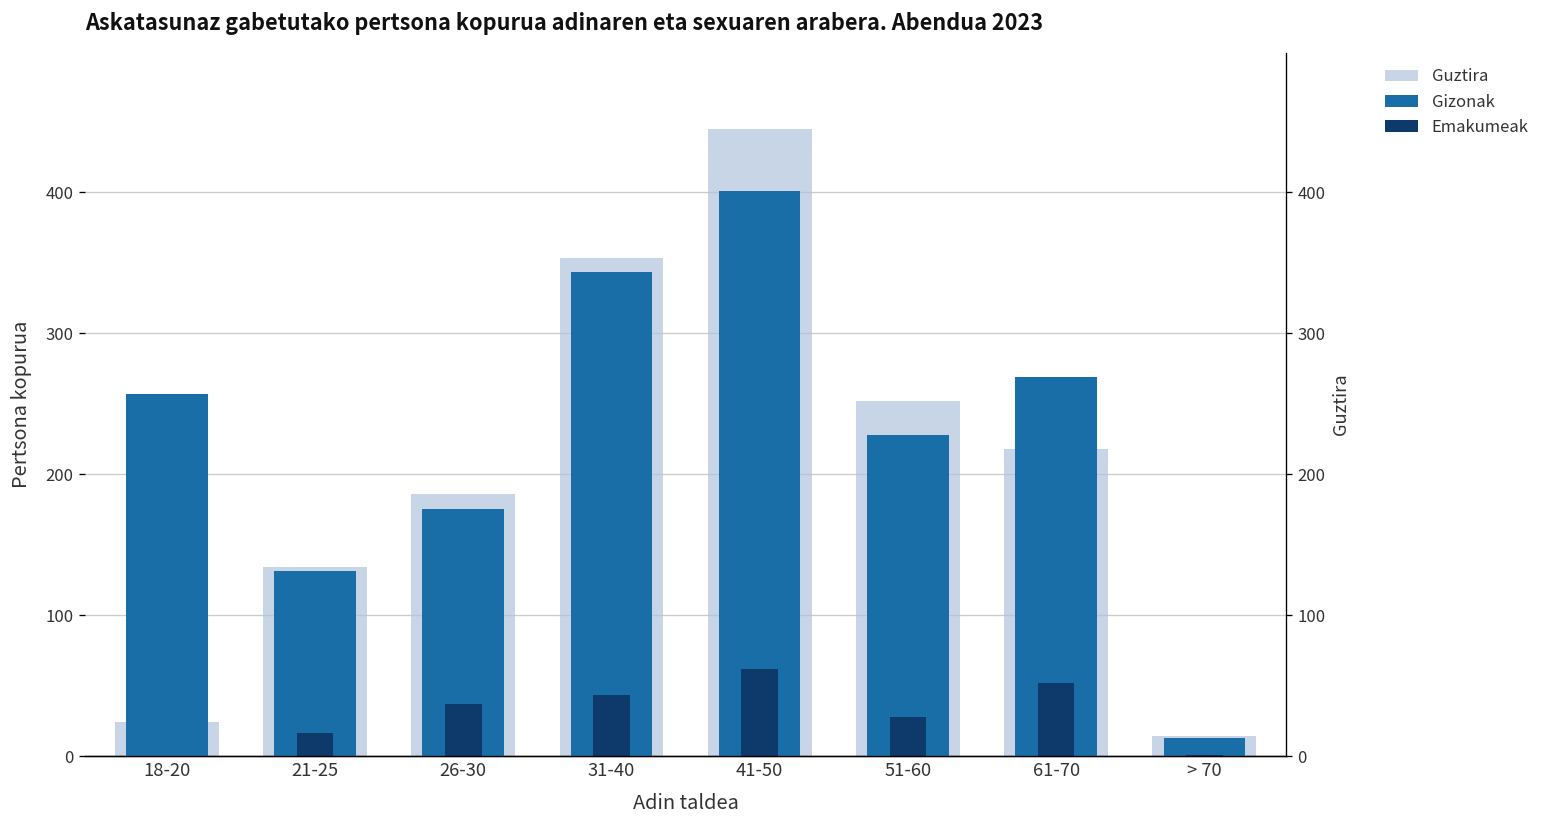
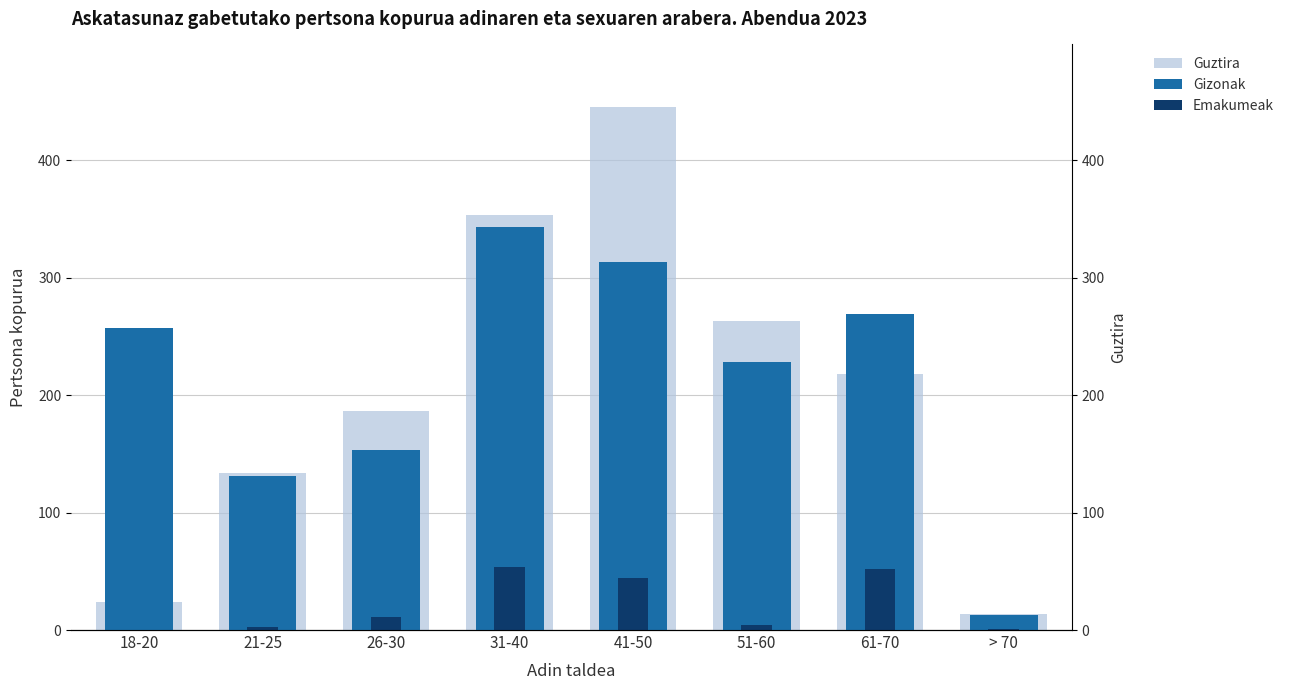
  {
    "Guztira": {
      "21-25": 134,
      "26-30": 186,
      "31-40": 353,
      "41-50": 445,
-     "51-60": 252,
+     "51-60": 263,
      "> 70": 14
    },
    "Gizonak": {
      "18-20": 257,
-     "26-30": 175,
-     "41-50": 401,
+     "26-30": 153,
+     "41-50": 313,
      "61-70": 269,
      "> 70": 13
    },
    "Emakumeak": {
      "18-20": 0,
-     "21-25": 16,
-     "26-30": 37,
-     "31-40": 43,
-     "41-50": 62,
-     "51-60": 28
+     "21-25": 3,
+     "26-30": 11,
+     "31-40": 54,
+     "41-50": 44,
+     "51-60": 4
    }
  }
